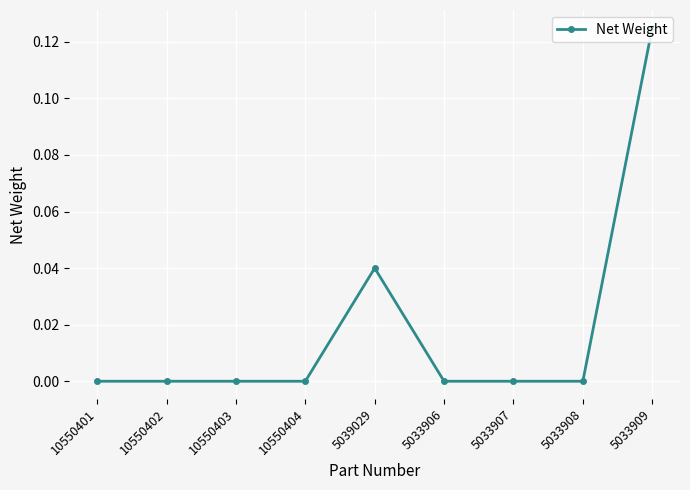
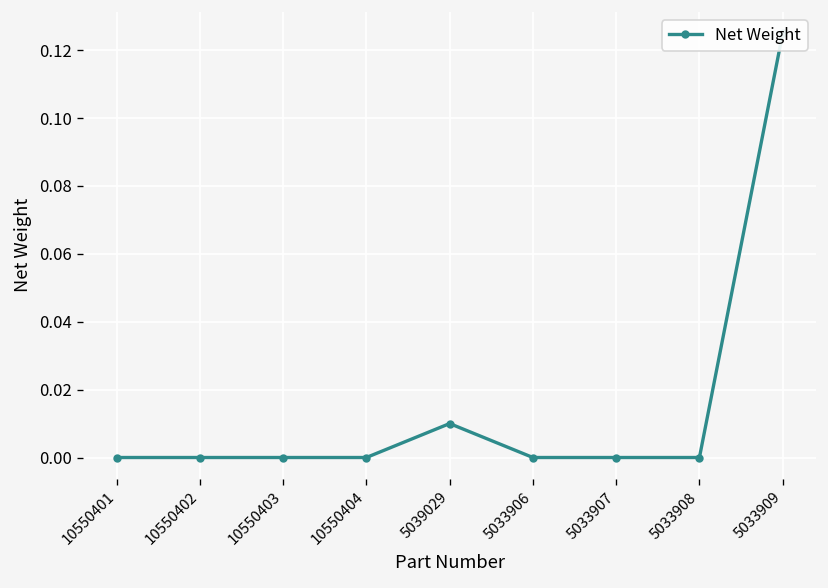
  {
    "10550401": 0.00,
    "10550402": 0.00,
    "10550403": 0.00,
    "10550404": 0.00,
-   "5039029": 0.04,
+   "5039029": 0.01,
    "5033906": 0.00,
    "5033907": 0.00,
    "5033908": 0.00
  }
